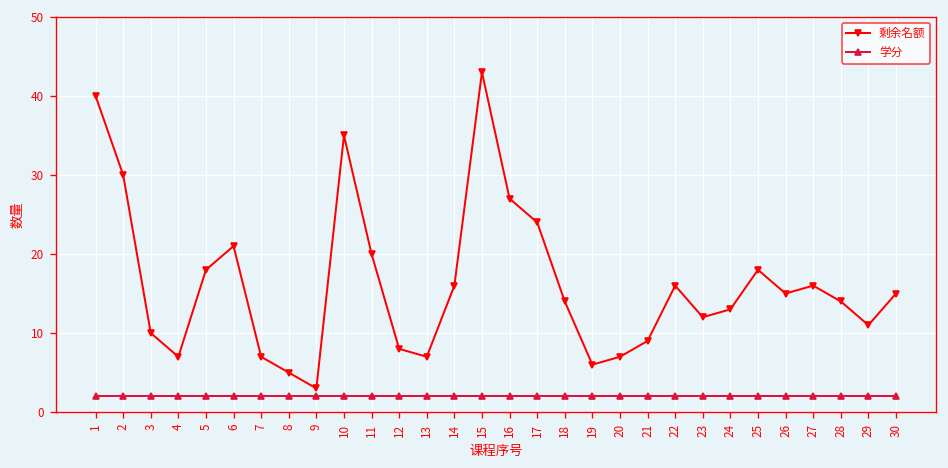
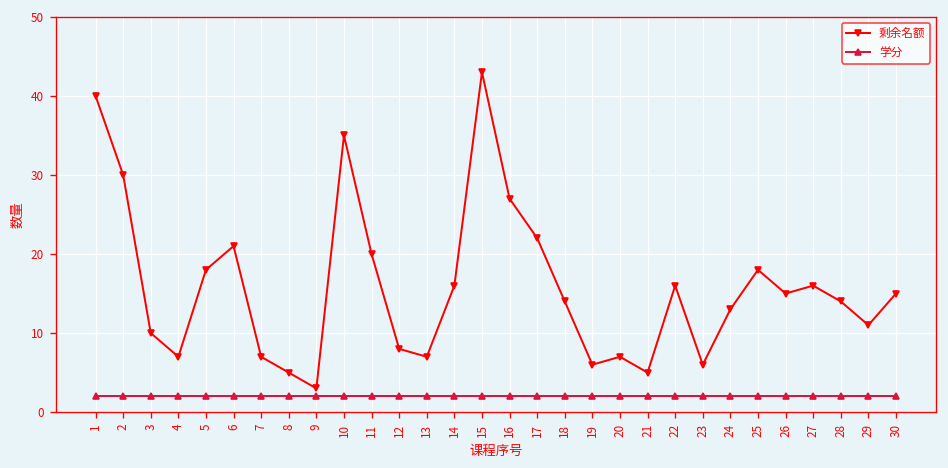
  {
    "剩余名额": {
      "1": 40,
      "2": 30,
      "3": 10,
      "4": 7,
      "5": 18,
      "6": 21,
      "7": 7,
      "8": 5,
      "9": 3,
      "10": 35,
      "11": 20,
      "12": 8,
      "13": 7,
      "14": 16,
      "15": 43,
      "16": 27,
-     "17": 24,
+     "17": 22,
      "18": 14,
      "19": 6,
      "20": 7,
-     "21": 9,
+     "21": 5,
      "22": 16,
-     "23": 12,
+     "23": 6,
      "24": 13,
      "25": 18,
      "26": 15,
      "27": 16,
      "28": 14,
      "29": 11,
      "30": 15
    },
    "学分": {
      "1": 2,
      "2": 2,
      "3": 2,
      "4": 2,
      "5": 2,
      "6": 2,
      "7": 2,
      "8": 2,
      "9": 2,
      "10": 2,
      "11": 2,
      "12": 2,
      "13": 2,
      "14": 2,
      "15": 2,
      "16": 2,
      "17": 2,
      "18": 2,
      "19": 2,
      "20": 2,
      "21": 2,
      "22": 2,
      "23": 2,
      "24": 2,
      "25": 2,
      "26": 2,
      "27": 2,
      "28": 2,
      "29": 2,
      "30": 2
    }
  }
